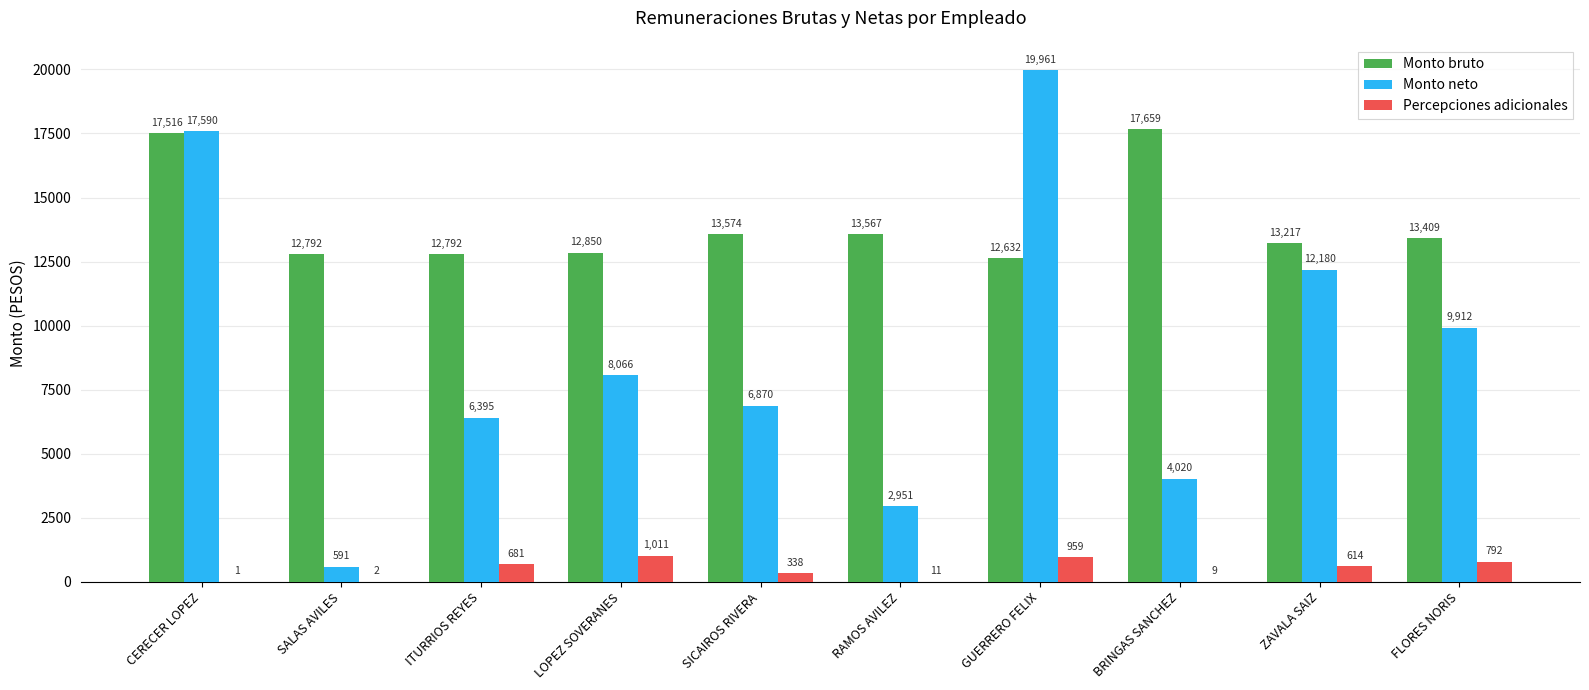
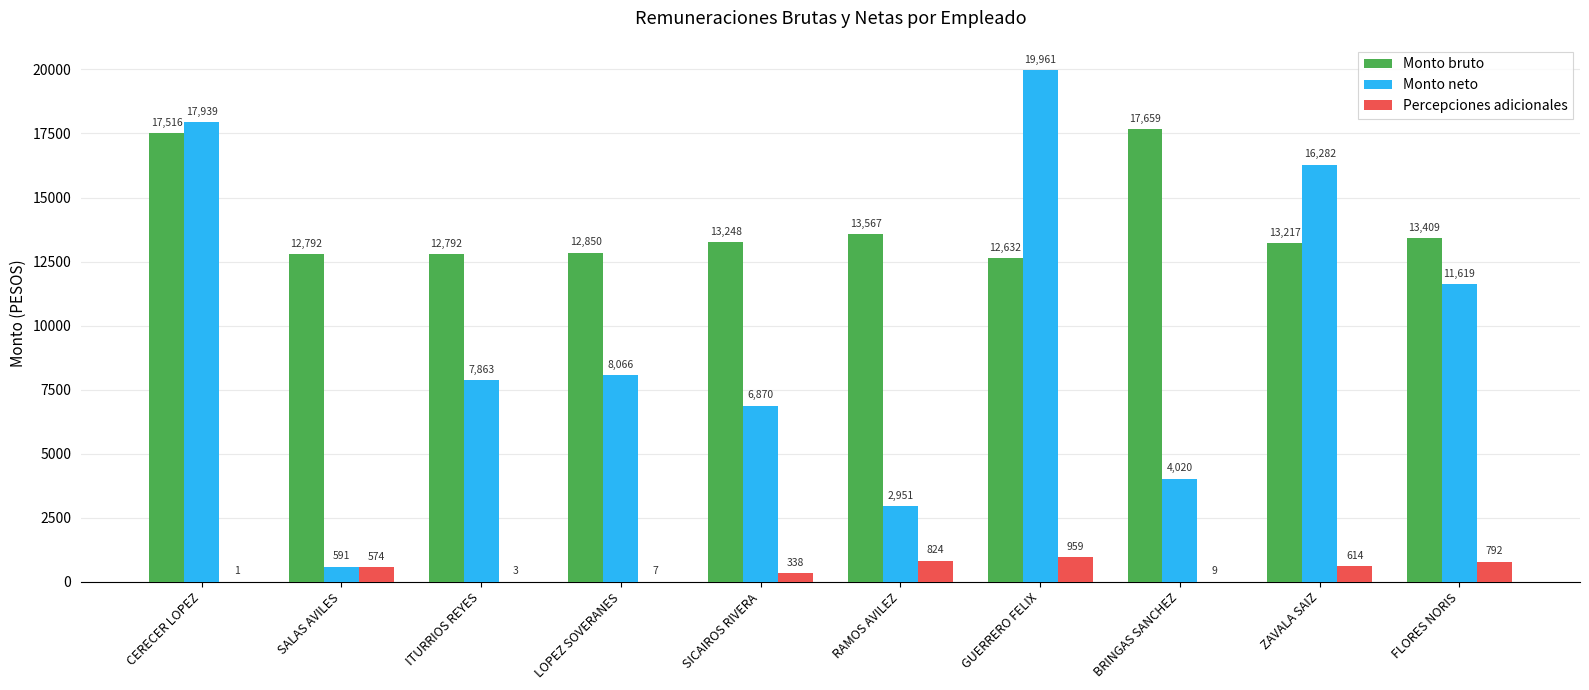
  {
    "Monto bruto": {
      "CERECER LOPEZ": "17,516",
      "SALAS AVILES": "12,792",
      "ITURRIOS REYES": "12,792",
      "LOPEZ SOVERANES": "12,850",
-     "SICAIROS RIVERA": "13,574",
+     "SICAIROS RIVERA": "13,248",
      "RAMOS AVILEZ": "13,567",
      "GUERRERO FELIX": "12,632",
      "BRINGAS SANCHEZ": "17,659",
      "ZAVALA SAIZ": "13,217",
      "FLORES NORIS": "13,409"
    },
    "Monto neto": {
-     "CERECER LOPEZ": "17,590",
+     "CERECER LOPEZ": "17,939",
      "SALAS AVILES": "591",
-     "ITURRIOS REYES": "6,395",
+     "ITURRIOS REYES": "7,863",
      "LOPEZ SOVERANES": "8,066",
      "SICAIROS RIVERA": "6,870",
      "RAMOS AVILEZ": "2,951",
      "GUERRERO FELIX": "19,961",
      "BRINGAS SANCHEZ": "4,020",
-     "ZAVALA SAIZ": "12,180",
-     "FLORES NORIS": "9,912"
+     "ZAVALA SAIZ": "16,282",
+     "FLORES NORIS": "11,619"
    },
    "Percepciones adicionales": {
      "CERECER LOPEZ": "1",
-     "SALAS AVILES": "2",
-     "ITURRIOS REYES": "681",
-     "LOPEZ SOVERANES": "1,011",
+     "SALAS AVILES": "574",
+     "ITURRIOS REYES": "3",
+     "LOPEZ SOVERANES": "7",
      "SICAIROS RIVERA": "338",
-     "RAMOS AVILEZ": "11",
+     "RAMOS AVILEZ": "824",
      "GUERRERO FELIX": "959",
      "BRINGAS SANCHEZ": "9",
      "ZAVALA SAIZ": "614",
      "FLORES NORIS": "792"
    }
  }
